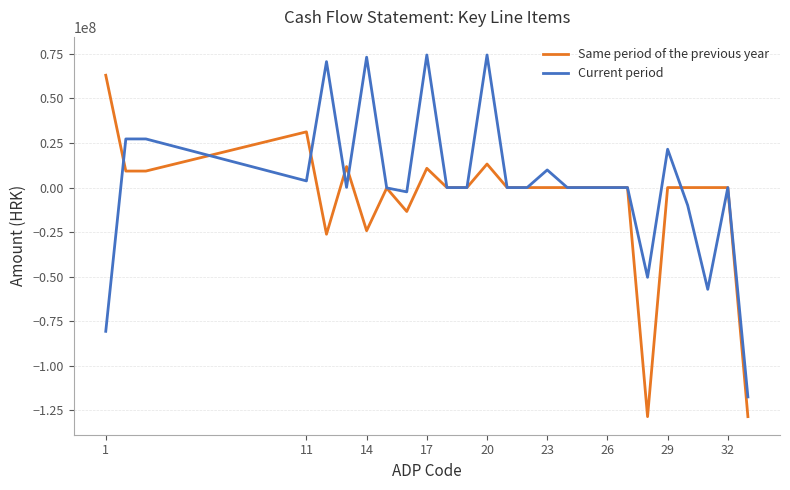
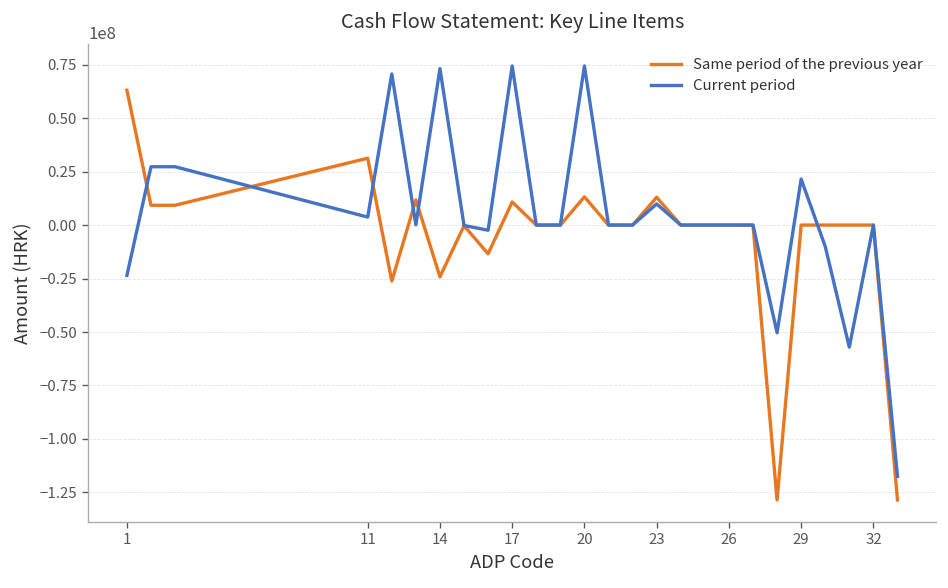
  {
    "Same period of the previous year": {
      "1": 63000000,
      "11": 31000000,
      "14": -24000000,
      "17": 11000000,
      "20": 13000000,
-     "23": 0,
+     "23": 13000000,
      "29": 0
    },
    "Current period": {
-     "1": -81000000,
+     "1": -24000000,
      "11": 4000000,
      "14": 73000000,
      "17": 74000000,
      "20": 74000000,
      "23": 10000000,
      "29": 22000000
    }
  }
